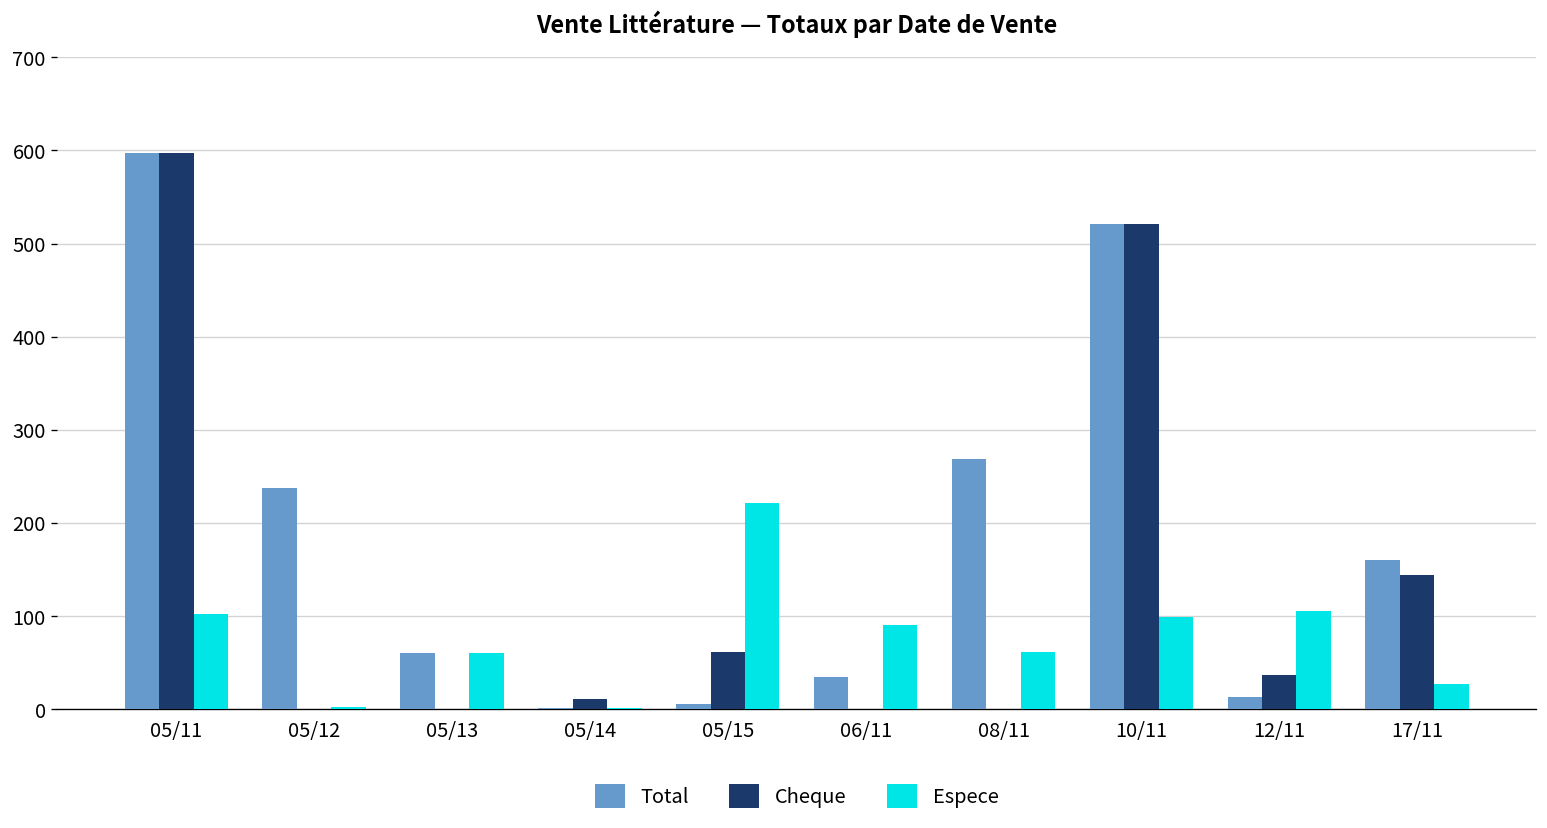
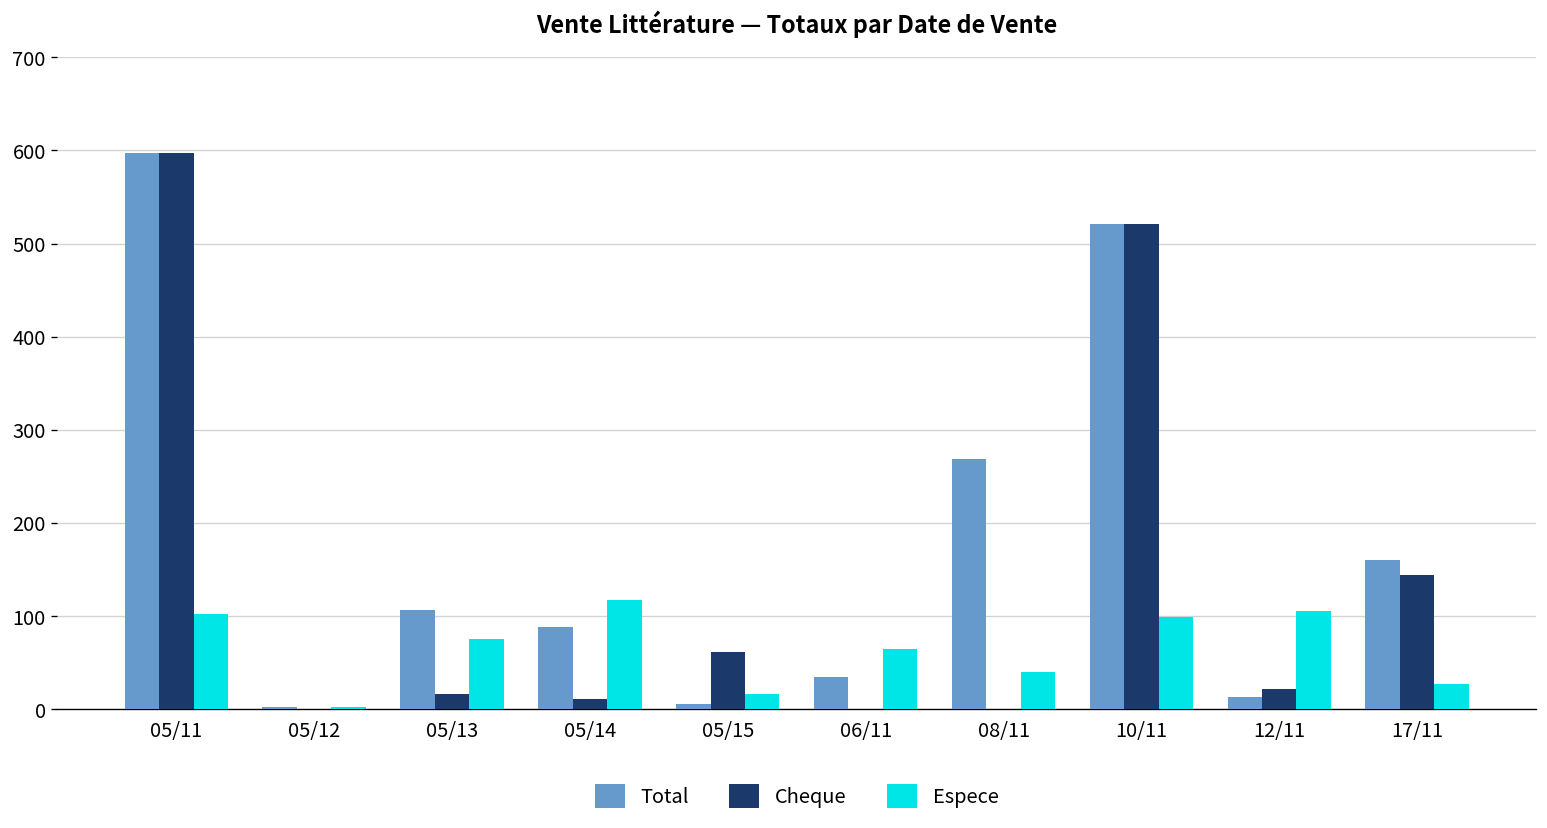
  {
    "Total": {
      "05/11": 600,
-     "05/12": 240,
-     "05/13": 60,
-     "05/14": 0,
+     "05/12": 0,
+     "05/13": 110,
+     "05/14": 90,
      "05/15": 10,
      "06/11": 30,
      "08/11": 270,
      "10/11": 520,
      "12/11": 10,
      "17/11": 160
    },
    "Cheque": {
      "05/11": 600,
      "05/12": 0,
-     "05/13": 0,
+     "05/13": 20,
      "05/14": 10,
      "05/15": 60,
      "06/11": 0,
      "08/11": 0,
      "10/11": 520,
-     "12/11": 40,
+     "12/11": 20,
      "17/11": 140
    },
    "Espece": {
      "05/11": 100,
-     "05/13": 60,
-     "05/14": 0,
-     "05/15": 220,
-     "06/11": 90,
-     "08/11": 60,
+     "05/13": 70,
+     "05/14": 120,
+     "05/15": 20,
+     "06/11": 60,
+     "08/11": 40,
      "10/11": 100,
      "12/11": 110,
      "17/11": 30
    }
  }
